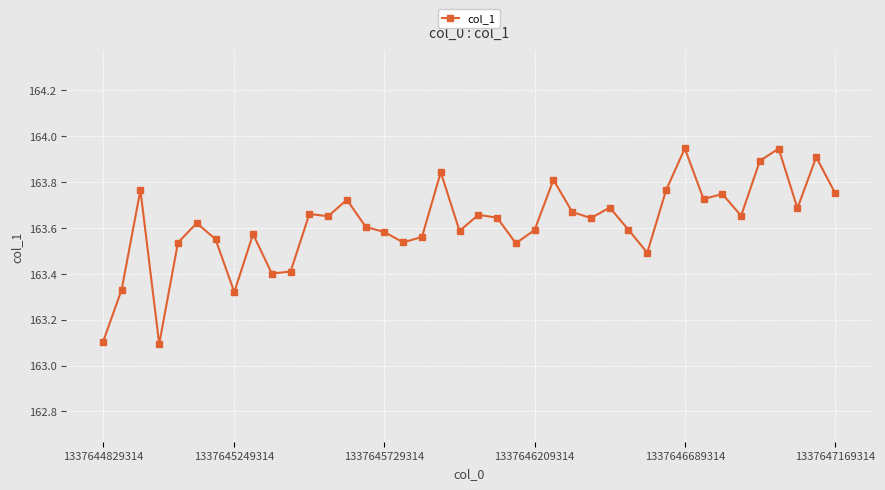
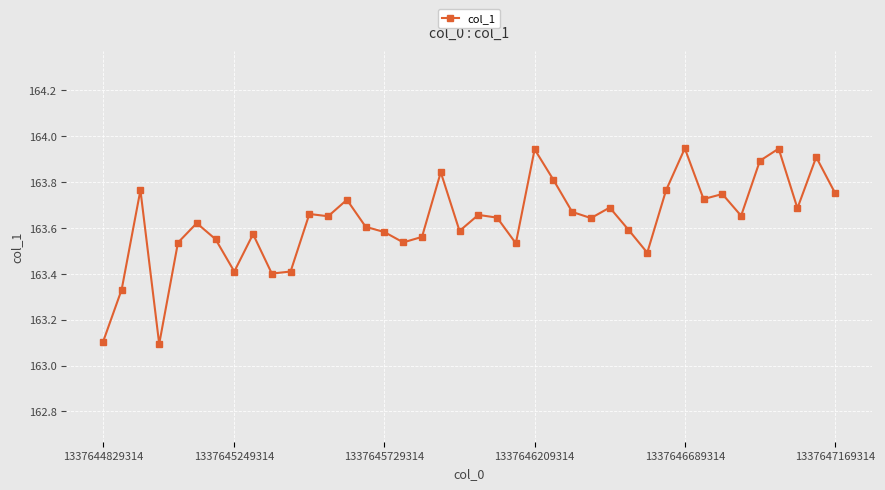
  {
    "1337644829314": 163.10,
-   "1337645249314": 163.32,
+   "1337645249314": 163.41,
    "1337645729314": 163.58,
-   "1337646209314": 163.59,
+   "1337646209314": 163.94,
    "1337646689314": 163.95,
    "1337647169314": 163.75
  }
